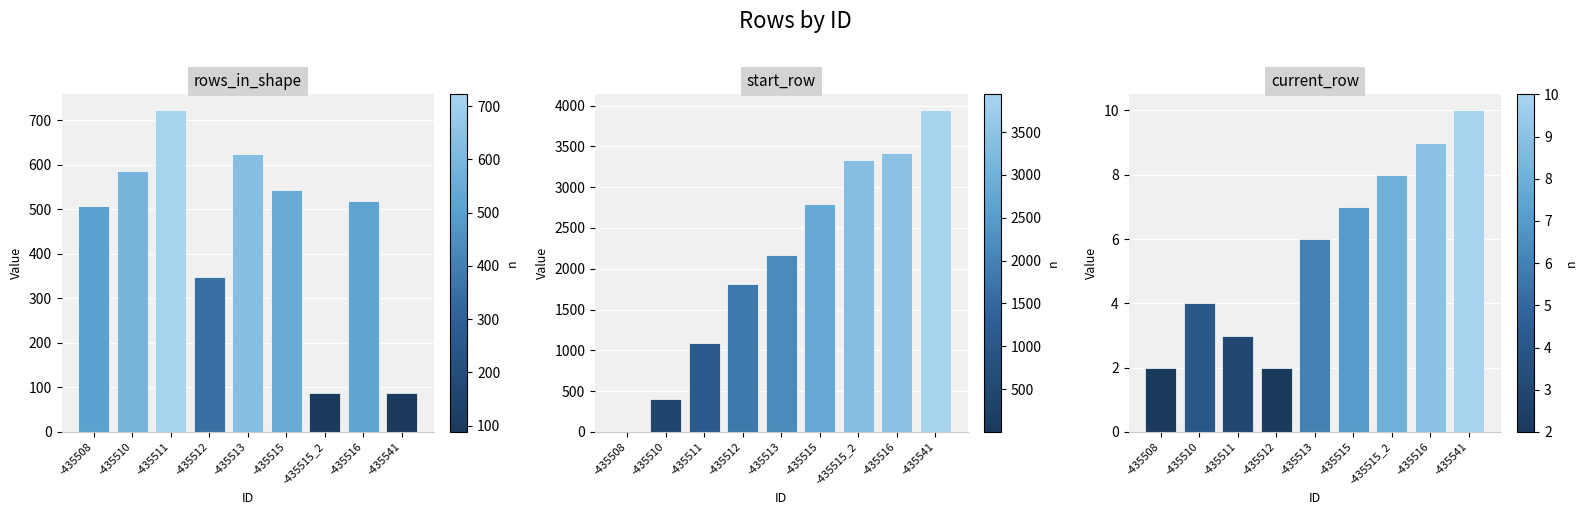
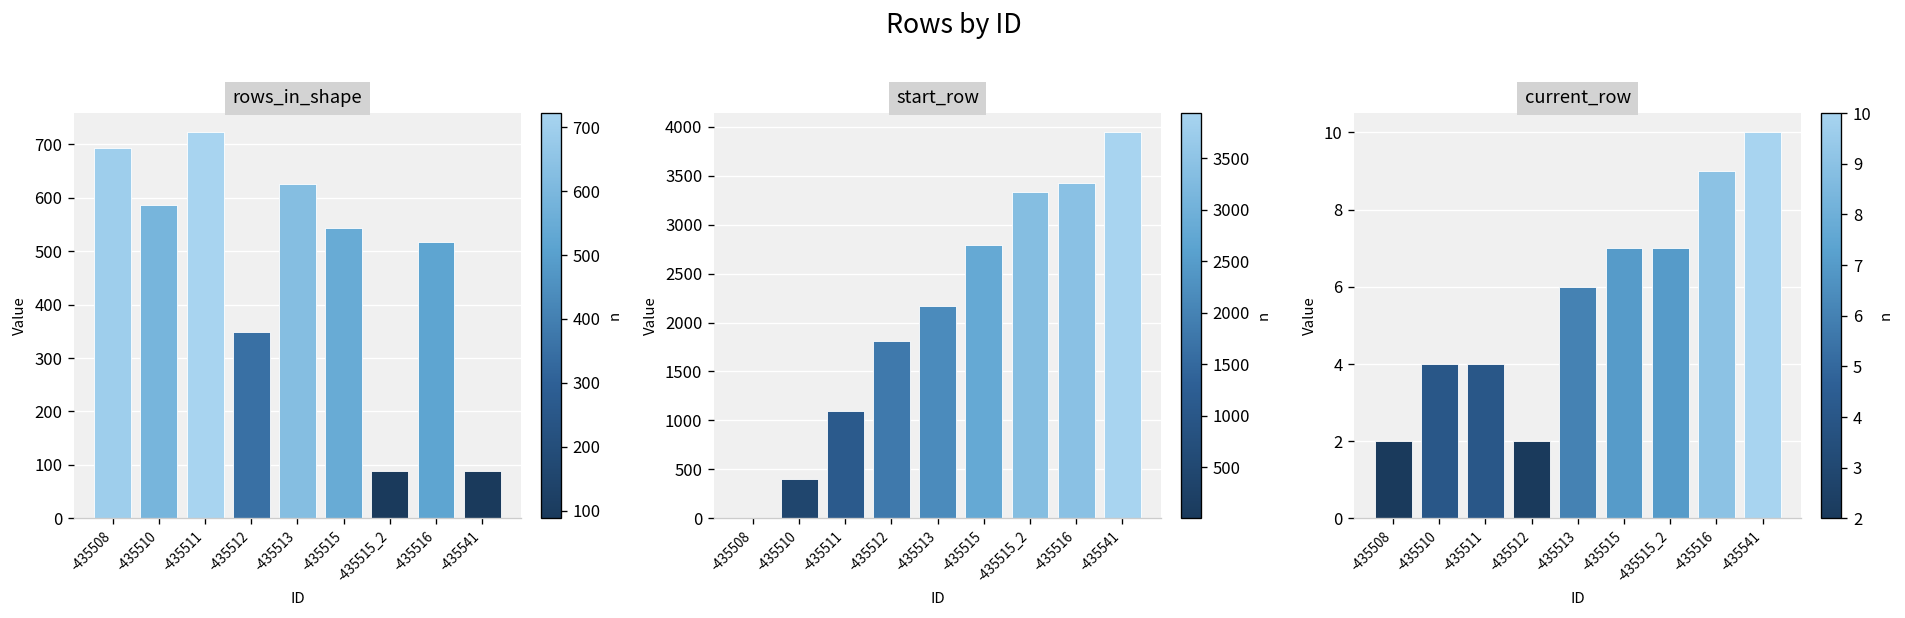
  {
    "rows_in_shape": {
-     "-435508": 510,
+     "-435508": 690,
      "-435510": 590,
      "-435511": 720,
      "-435512": 350,
      "-435513": 630,
      "-435515": 540,
      "-435515_2": 90,
      "-435516": 520,
      "-435541": 90
    },
    "start_row": {
      "-435510": 400,
      "-435511": 1100,
      "-435512": 1800,
      "-435513": 2200,
      "-435515": 2800,
      "-435515_2": 3300,
      "-435516": 3400,
      "-435541": 3900
    },
    "current_row": {
      "-435508": 2,
      "-435510": 4,
-     "-435511": 3,
+     "-435511": 4,
      "-435512": 2,
      "-435513": 6,
      "-435515": 7,
-     "-435515_2": 8,
+     "-435515_2": 7,
      "-435516": 9,
      "-435541": 10
    }
  }
